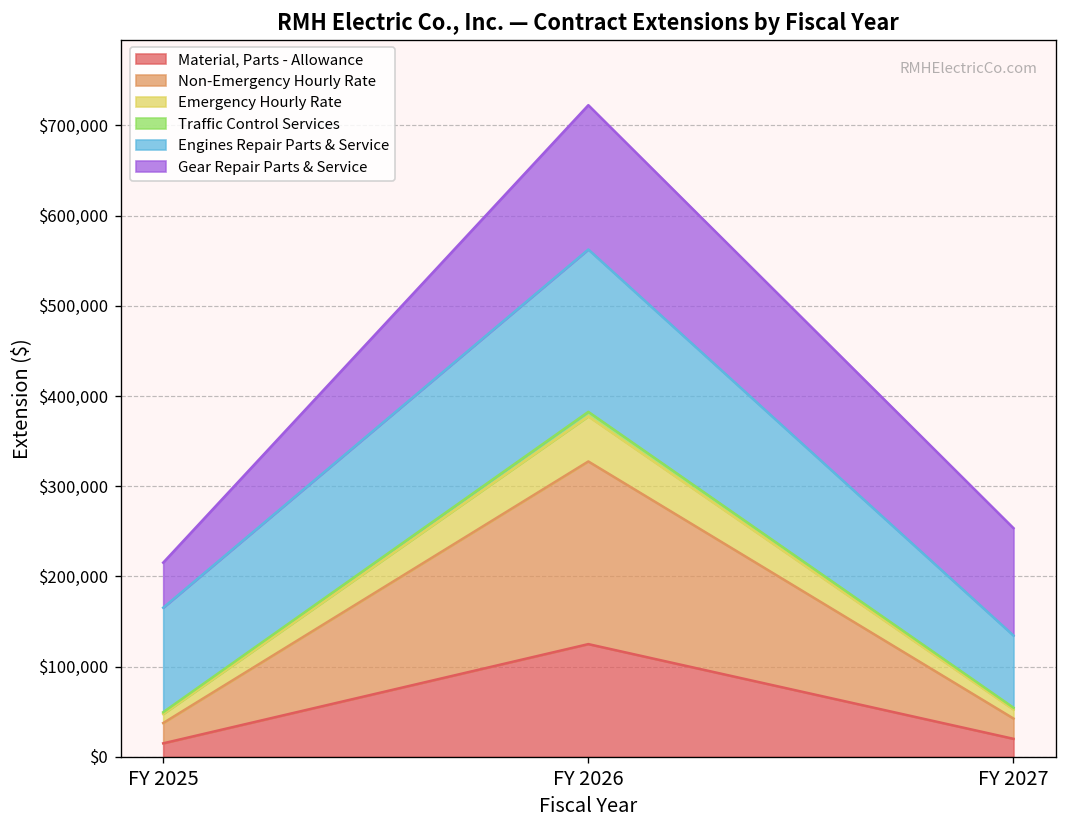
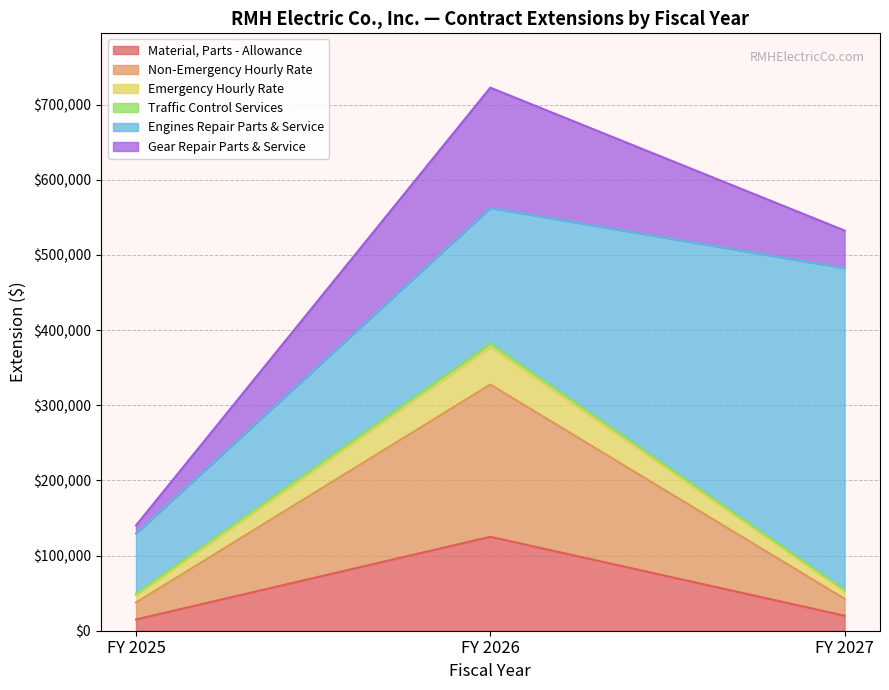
  {
    "Emergency Hourly Rate": {
      "FY 2026": "$50,000"
    },
    "Traffic Control Services": {
      "FY 2026": "$10,000"
    },
    "Engines Repair Parts & Service": {
-     "FY 2025": "$120,000",
+     "FY 2025": "$80,000",
      "FY 2026": "$180,000",
-     "FY 2027": "$80,000"
+     "FY 2027": "$430,000"
    },
    "Gear Repair Parts & Service": {
-     "FY 2025": "$50,000",
+     "FY 2025": "$10,000",
      "FY 2026": "$160,000",
-     "FY 2027": "$120,000"
+     "FY 2027": "$50,000"
    }
  }
